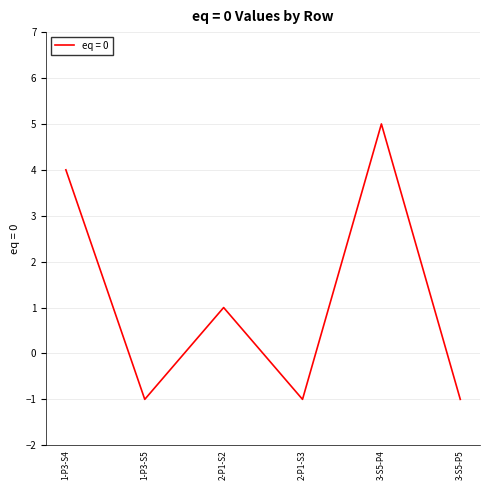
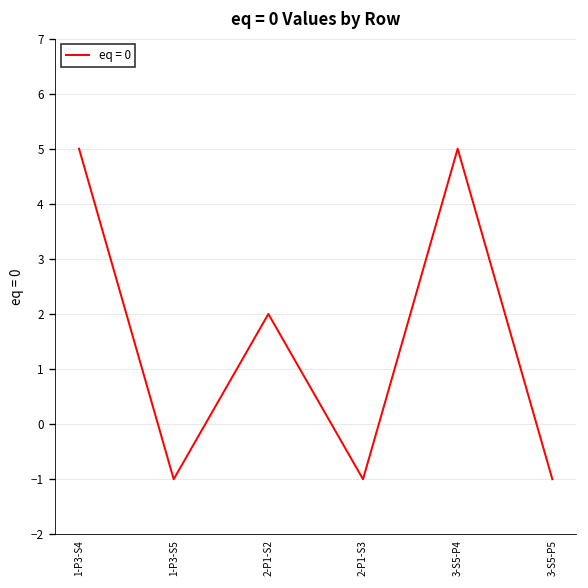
  {
-   "1-P3-S4": 4,
+   "1-P3-S4": 5,
    "1-P3-S5": -1,
-   "2-P1-S2": 1,
+   "2-P1-S2": 2,
    "2-P1-S3": -1,
    "3-S5-P4": 5,
    "3-S5-P5": -1
  }
